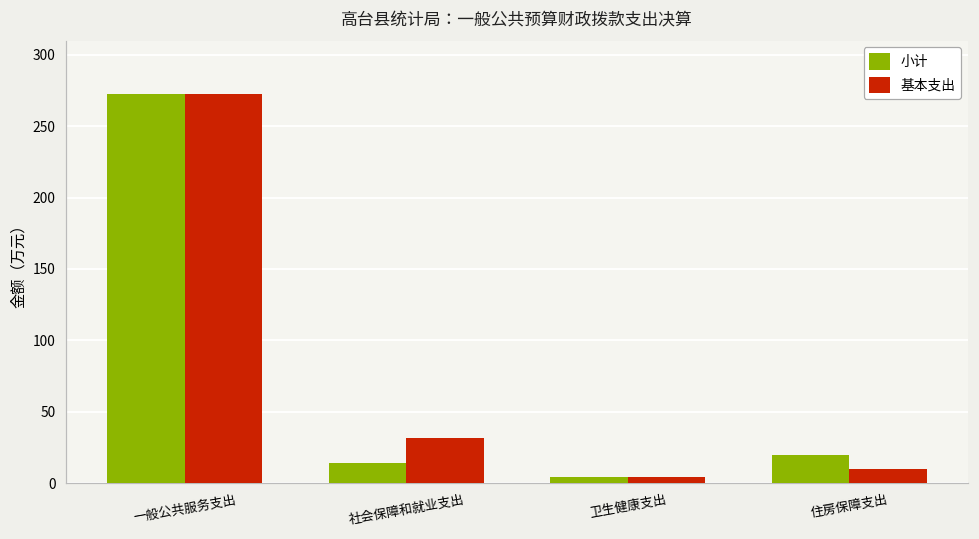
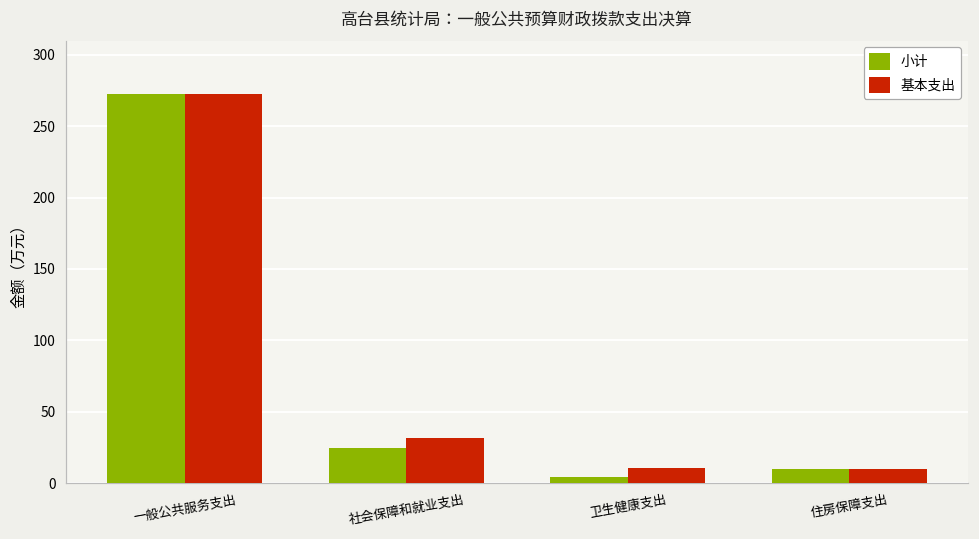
  {
    "小计": {
      "一般公共服务支出": 273,
-     "社会保障和就业支出": 14,
+     "社会保障和就业支出": 25,
      "卫生健康支出": 4,
-     "住房保障支出": 20
+     "住房保障支出": 10
    },
    "基本支出": {
      "一般公共服务支出": 273,
      "社会保障和就业支出": 31,
-     "卫生健康支出": 4,
+     "卫生健康支出": 11,
      "住房保障支出": 10
    }
  }
